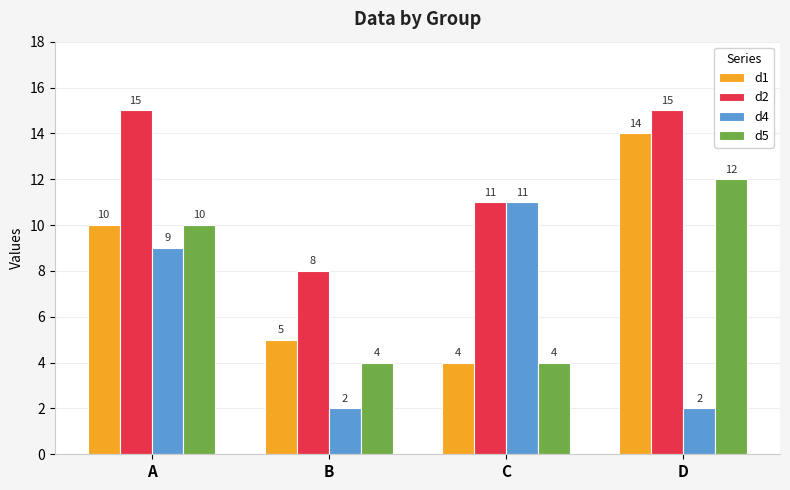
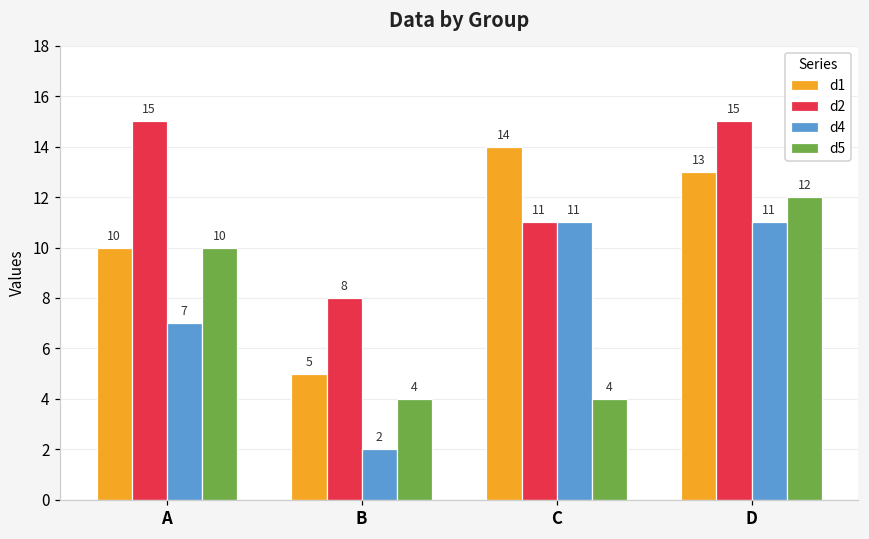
  {
    "d1": {
      "A": 10,
      "B": 5,
-     "C": 4,
-     "D": 14
+     "C": 14,
+     "D": 13
    },
    "d2": {
      "A": 15,
      "B": 8,
      "C": 11,
      "D": 15
    },
    "d4": {
-     "A": 9,
+     "A": 7,
      "B": 2,
      "C": 11,
-     "D": 2
+     "D": 11
    },
    "d5": {
      "A": 10,
      "B": 4,
      "C": 4,
      "D": 12
    }
  }
